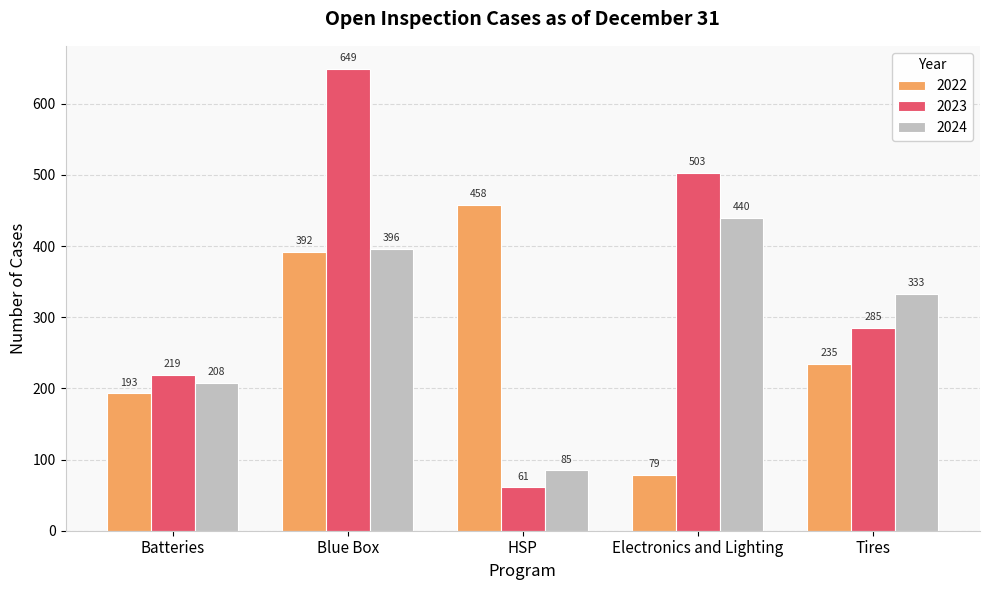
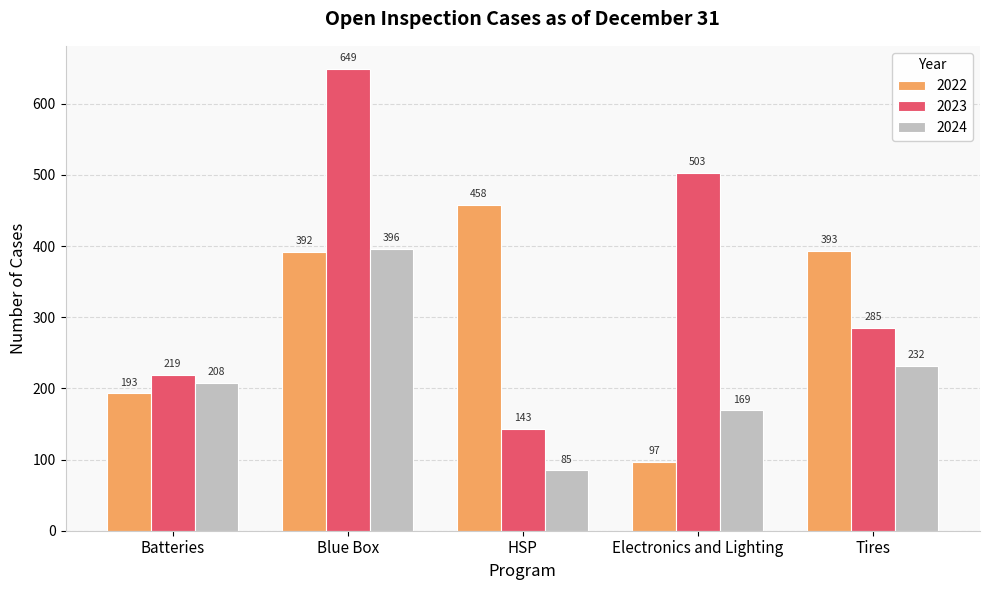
  {
    "2022": {
      "Batteries": 193,
      "Blue Box": 392,
      "HSP": 458,
-     "Electronics and Lighting": 79,
-     "Tires": 235
+     "Electronics and Lighting": 97,
+     "Tires": 393
    },
    "2023": {
      "Batteries": 219,
      "Blue Box": 649,
-     "HSP": 61,
+     "HSP": 143,
      "Electronics and Lighting": 503,
      "Tires": 285
    },
    "2024": {
      "Batteries": 208,
      "Blue Box": 396,
      "HSP": 85,
-     "Electronics and Lighting": 440,
-     "Tires": 333
+     "Electronics and Lighting": 169,
+     "Tires": 232
    }
  }
